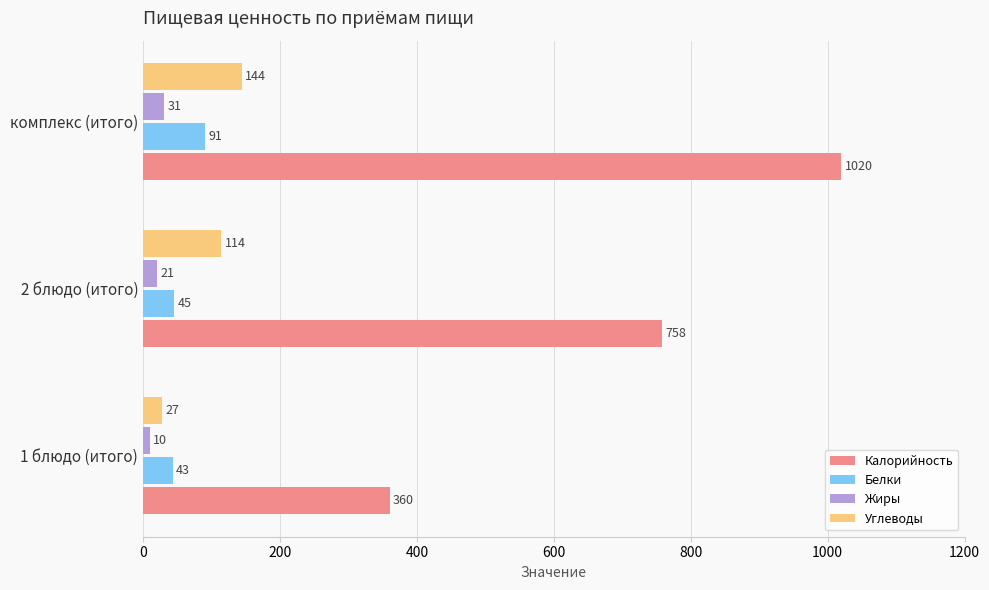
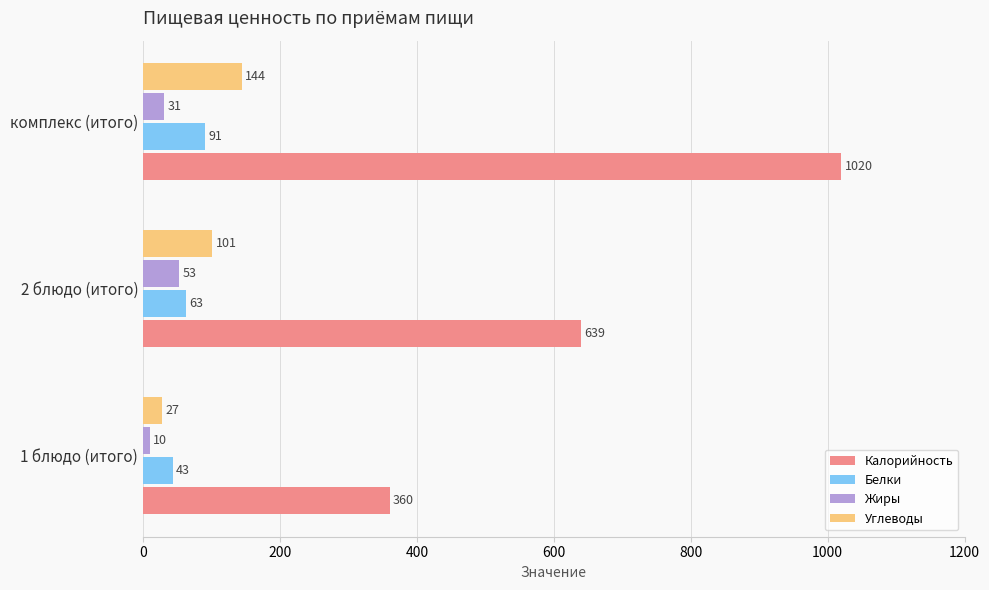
  {
    "Калорийность": {
      "комплекс (итого)": 1020,
-     "2 блюдо (итого)": 758,
+     "2 блюдо (итого)": 639,
      "1 блюдо (итого)": 360
    },
    "Белки": {
      "комплекс (итого)": 91,
-     "2 блюдо (итого)": 45,
+     "2 блюдо (итого)": 63,
      "1 блюдо (итого)": 43
    },
    "Жиры": {
      "комплекс (итого)": 31,
-     "2 блюдо (итого)": 21,
+     "2 блюдо (итого)": 53,
      "1 блюдо (итого)": 10
    },
    "Углеводы": {
      "комплекс (итого)": 144,
-     "2 блюдо (итого)": 114,
+     "2 блюдо (итого)": 101,
      "1 блюдо (итого)": 27
    }
  }
